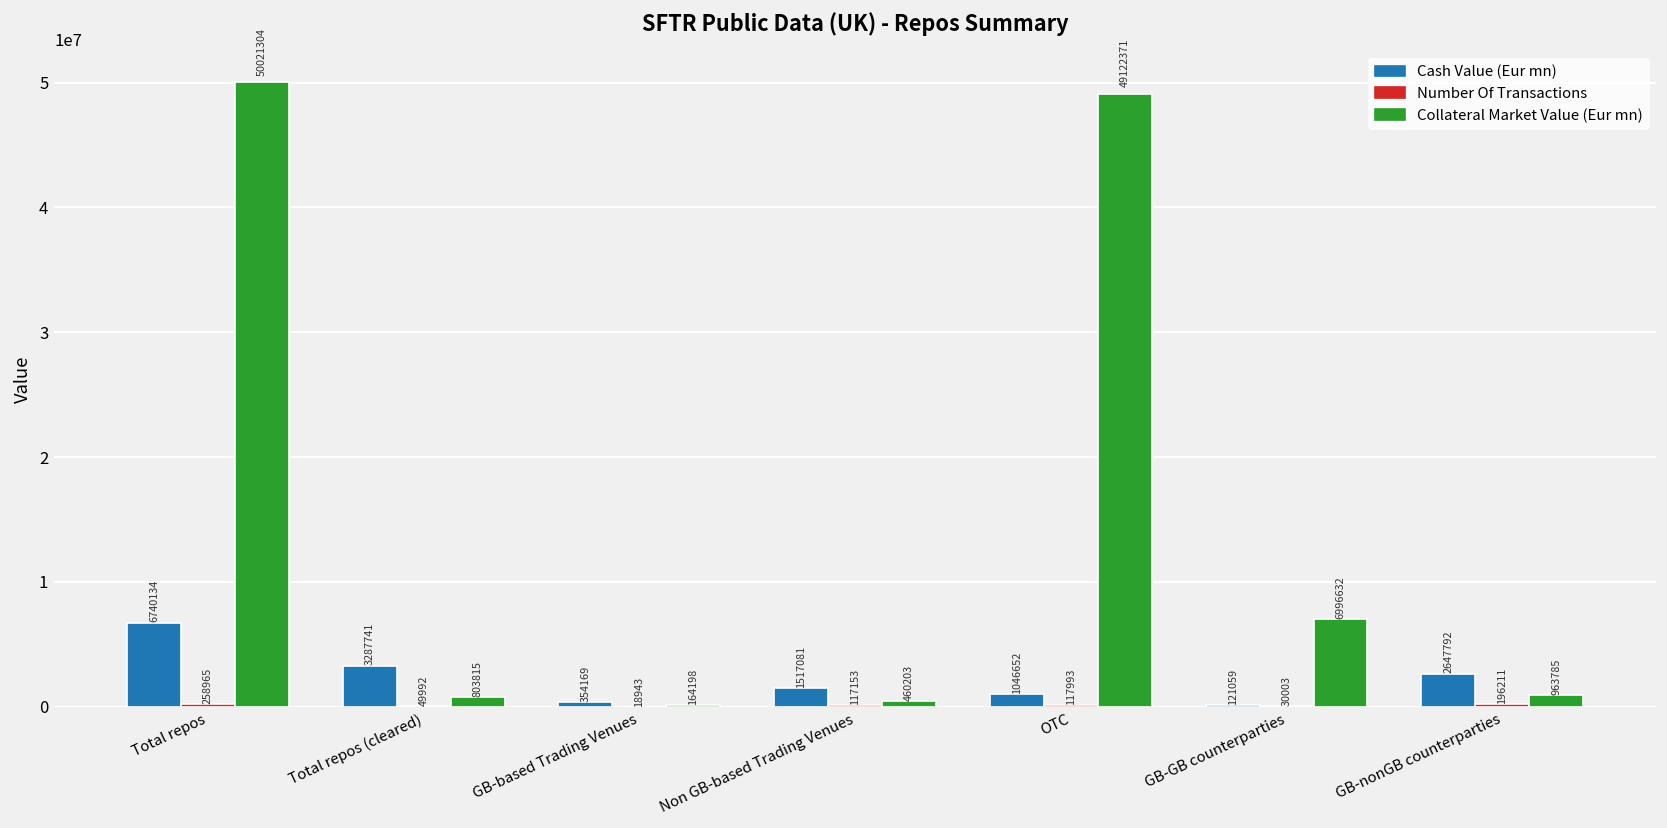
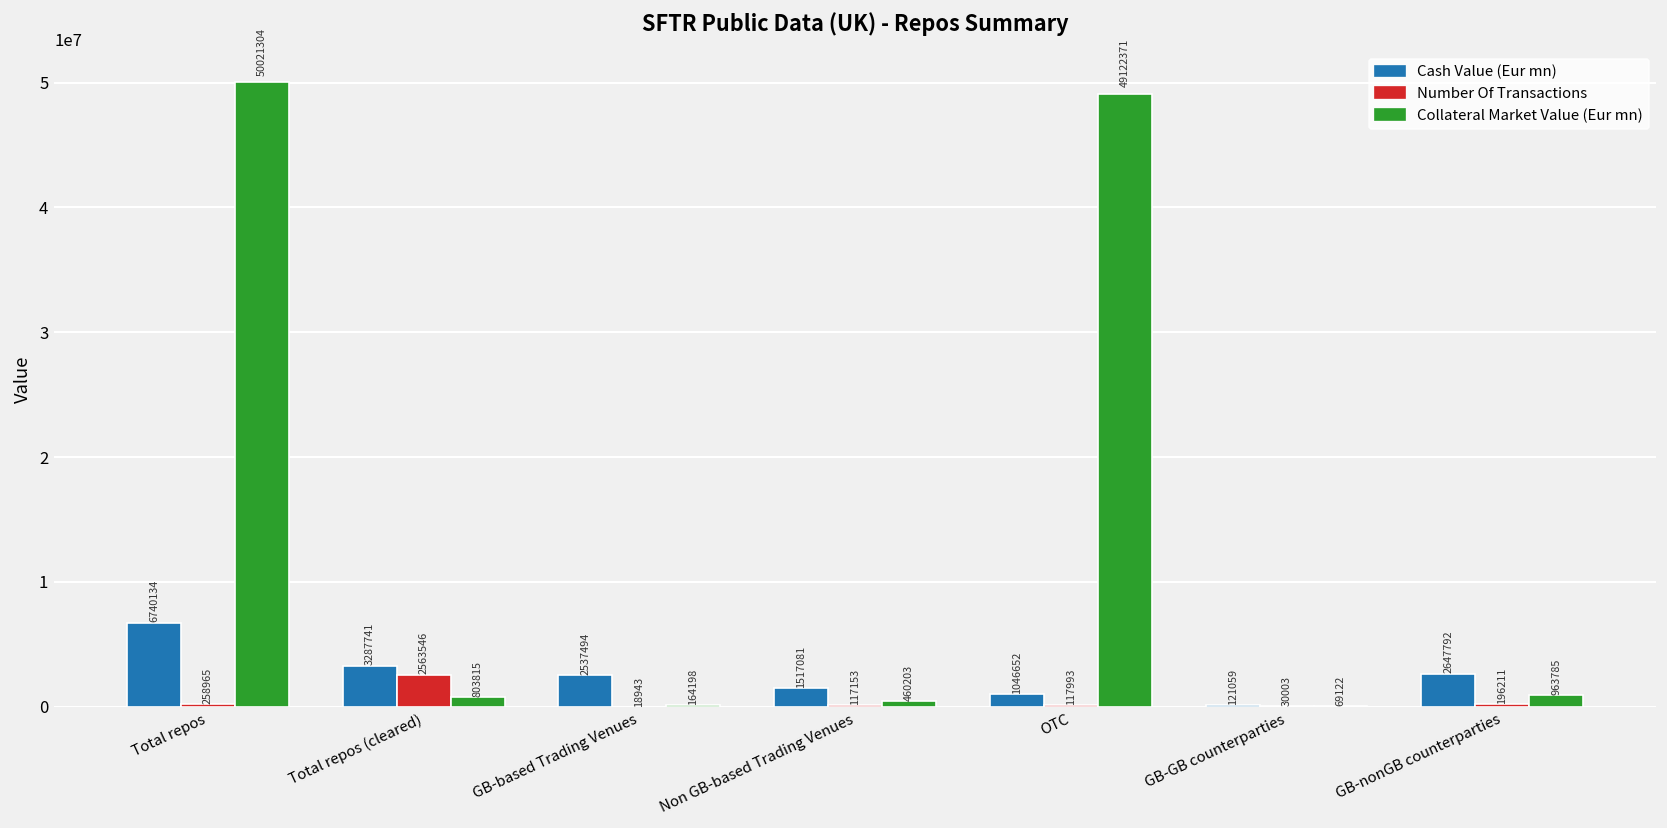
  {
    "Cash Value (Eur mn)": {
      "Total repos": 6740134,
      "Total repos (cleared)": 3287741,
-     "GB-based Trading Venues": 354169,
+     "GB-based Trading Venues": 2537494,
      "Non GB-based Trading Venues": 1517081,
      "OTC": 1046652,
      "GB-GB counterparties": 121059,
      "GB-nonGB counterparties": 2647792
    },
    "Number Of Transactions": {
      "Total repos": 258965,
-     "Total repos (cleared)": 49992,
+     "Total repos (cleared)": 2563546,
      "GB-based Trading Venues": 18943,
      "Non GB-based Trading Venues": 117153,
      "OTC": 117993,
      "GB-GB counterparties": 30003,
      "GB-nonGB counterparties": 196211
    },
    "Collateral Market Value (Eur mn)": {
      "Total repos": 50021304,
      "Total repos (cleared)": 803815,
      "GB-based Trading Venues": 164198,
      "Non GB-based Trading Venues": 460203,
      "OTC": 49122371,
-     "GB-GB counterparties": 6996632,
+     "GB-GB counterparties": 69122,
      "GB-nonGB counterparties": 963785
    }
  }
